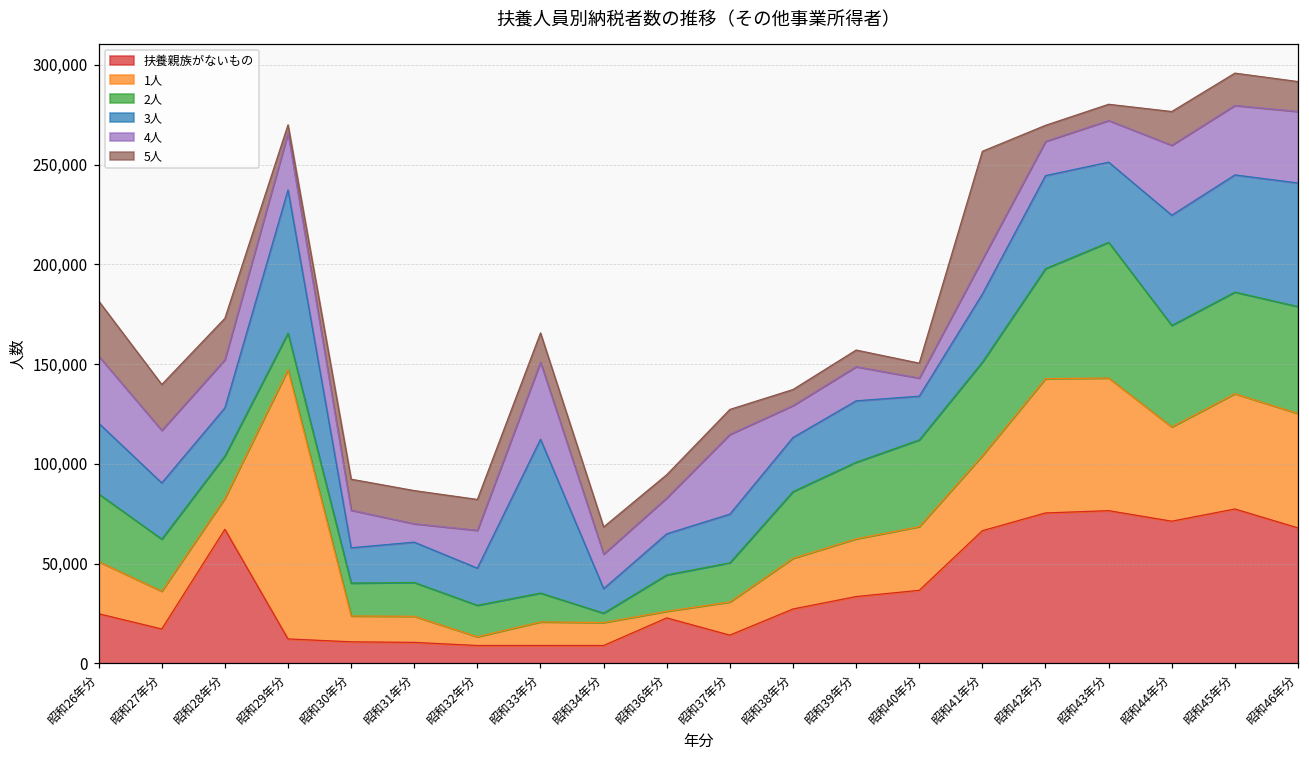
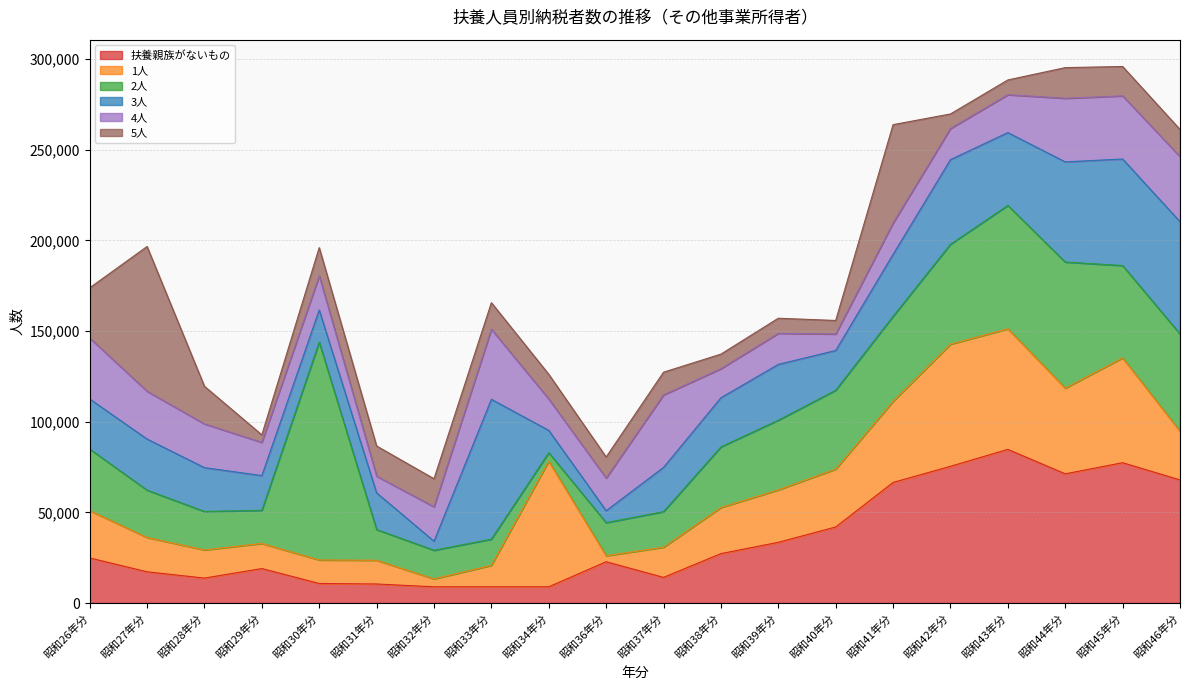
  {
    "扶養親族がないもの": {
      "昭和26年分": "25,000",
      "昭和27年分": "17,000",
-     "昭和28年分": "67,000",
-     "昭和29年分": "12,000",
+     "昭和28年分": "14,000",
+     "昭和29年分": "19,000",
      "昭和30年分": "11,000",
      "昭和31年分": "10,000",
      "昭和32年分": "9,000",
      "昭和33年分": "9,000",
      "昭和34年分": "9,000",
      "昭和36年分": "23,000",
      "昭和37年分": "14,000",
      "昭和38年分": "27,000",
      "昭和39年分": "33,000",
-     "昭和40年分": "37,000",
+     "昭和40年分": "42,000",
      "昭和41年分": "66,000",
      "昭和42年分": "75,000",
-     "昭和43年分": "77,000",
+     "昭和43年分": "85,000",
      "昭和44年分": "71,000",
      "昭和45年分": "77,000",
      "昭和46年分": "68,000"
    },
    "1人": {
      "昭和26年分": "26,000",
      "昭和27年分": "19,000",
      "昭和28年分": "16,000",
-     "昭和29年分": "135,000",
+     "昭和29年分": "14,000",
      "昭和30年分": "13,000",
      "昭和31年分": "13,000",
      "昭和32年分": "4,000",
      "昭和33年分": "12,000",
-     "昭和34年分": "11,000",
+     "昭和34年分": "69,000",
      "昭和36年分": "3,000",
      "昭和37年分": "17,000",
      "昭和38年分": "25,000",
      "昭和39年分": "29,000",
      "昭和40年分": "32,000",
-     "昭和41年分": "38,000",
+     "昭和41年分": "45,000",
      "昭和42年分": "67,000",
      "昭和43年分": "66,000",
      "昭和44年分": "47,000",
      "昭和45年分": "58,000",
-     "昭和46年分": "57,000"
+     "昭和46年分": "27,000"
    },
    "2人": {
      "昭和26年分": "34,000",
      "昭和27年分": "26,000",
      "昭和28年分": "21,000",
      "昭和29年分": "18,000",
-     "昭和30年分": "16,000",
+     "昭和30年分": "120,000",
      "昭和31年分": "17,000",
      "昭和32年分": "16,000",
      "昭和33年分": "14,000",
      "昭和34年分": "5,000",
      "昭和36年分": "18,000",
      "昭和37年分": "20,000",
      "昭和38年分": "33,000",
      "昭和39年分": "38,000",
      "昭和40年分": "43,000",
      "昭和41年分": "47,000",
      "昭和42年分": "55,000",
      "昭和43年分": "68,000",
-     "昭和44年分": "51,000",
+     "昭和44年分": "70,000",
      "昭和45年分": "51,000",
      "昭和46年分": "54,000"
    },
    "3人": {
-     "昭和26年分": "35,000",
+     "昭和26年分": "28,000",
      "昭和27年分": "28,000",
      "昭和28年分": "24,000",
-     "昭和29年分": "72,000",
+     "昭和29年分": "19,000",
      "昭和30年分": "18,000",
      "昭和31年分": "20,000",
-     "昭和32年分": "19,000",
+     "昭和32年分": "5,000",
      "昭和33年分": "77,000",
      "昭和34年分": "12,000",
-     "昭和36年分": "21,000",
+     "昭和36年分": "7,000",
      "昭和37年分": "24,000",
      "昭和38年分": "27,000",
      "昭和39年分": "31,000",
      "昭和40年分": "22,000",
      "昭和41年分": "34,000",
      "昭和42年分": "47,000",
      "昭和43年分": "40,000",
      "昭和44年分": "55,000",
      "昭和45年分": "59,000",
      "昭和46年分": "62,000"
    },
    "4人": {
      "昭和26年分": "34,000",
      "昭和27年分": "26,000",
      "昭和28年分": "24,000",
-     "昭和29年分": "28,000",
+     "昭和29年分": "18,000",
      "昭和30年分": "19,000",
      "昭和31年分": "9,000",
      "昭和32年分": "19,000",
      "昭和33年分": "39,000",
      "昭和34年分": "17,000",
      "昭和36年分": "18,000",
      "昭和37年分": "40,000",
      "昭和38年分": "16,000",
      "昭和39年分": "17,000",
      "昭和40年分": "9,000",
      "昭和41年分": "17,000",
      "昭和42年分": "17,000",
      "昭和43年分": "21,000",
      "昭和44年分": "35,000",
      "昭和45年分": "35,000",
      "昭和46年分": "36,000"
    },
    "5人": {
      "昭和26年分": "28,000",
-     "昭和27年分": "23,000",
+     "昭和27年分": "80,000",
      "昭和28年分": "21,000",
      "昭和29年分": "4,000",
      "昭和30年分": "16,000",
      "昭和31年分": "17,000",
      "昭和32年分": "15,000",
      "昭和33年分": "15,000",
      "昭和34年分": "14,000",
      "昭和36年分": "12,000",
      "昭和37年分": "13,000",
      "昭和38年分": "8,000",
      "昭和39年分": "8,000",
      "昭和40年分": "7,000",
      "昭和41年分": "54,000",
      "昭和42年分": "8,000",
      "昭和43年分": "8,000",
      "昭和44年分": "17,000",
      "昭和45年分": "16,000",
      "昭和46年分": "15,000"
    }
  }
